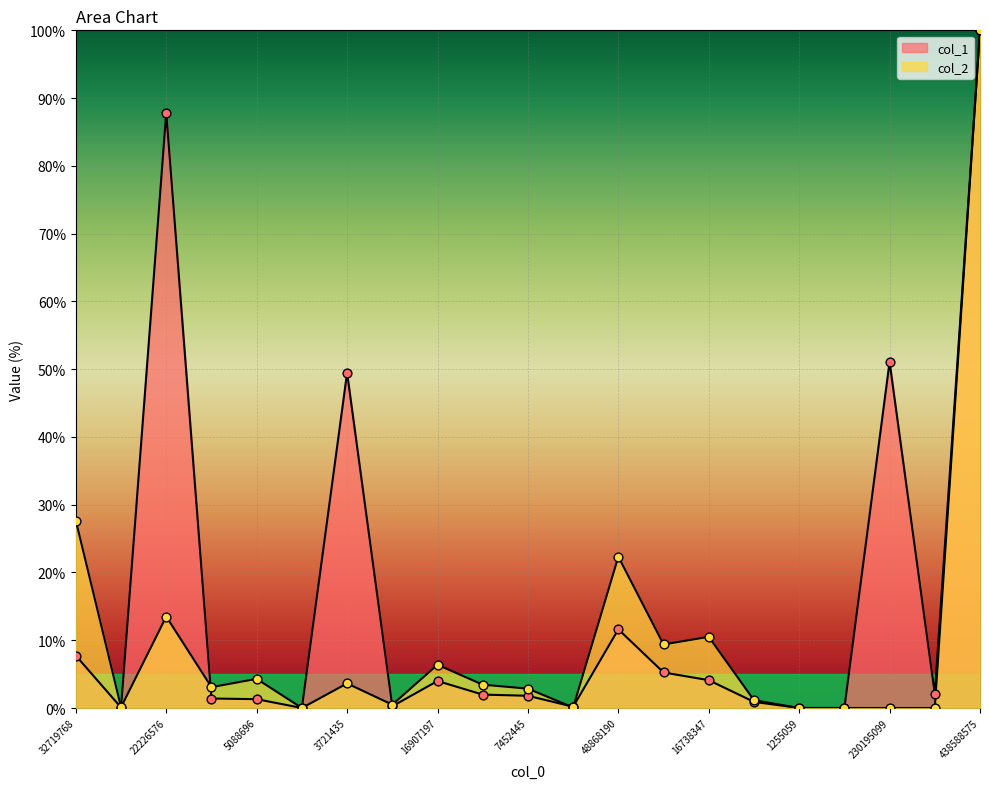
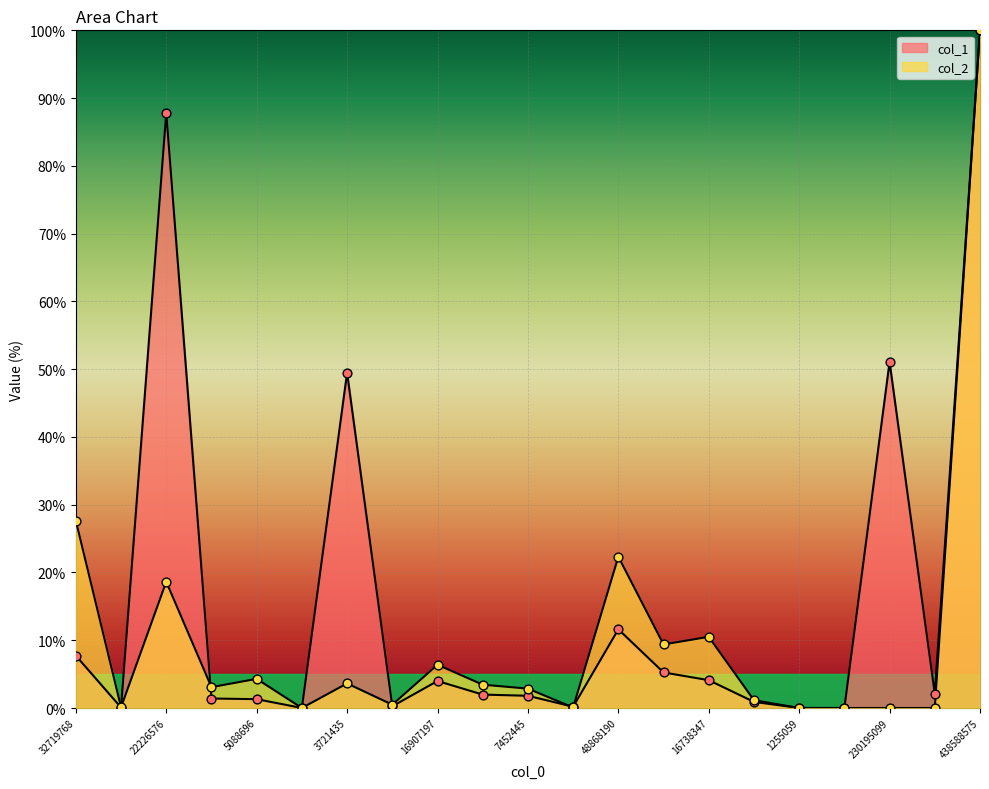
  {
    "col_1": {
      "32719768": "8%",
      "22226576": "88%",
      "3721435": "49%",
      "48868190": "12%",
      "230195099": "51%"
    },
    "col_2": {
      "32719768": "28%",
-     "22226576": "13%",
+     "22226576": "19%",
      "16907197": "6%",
      "48868190": "22%",
      "16738347": "11%"
    }
  }
